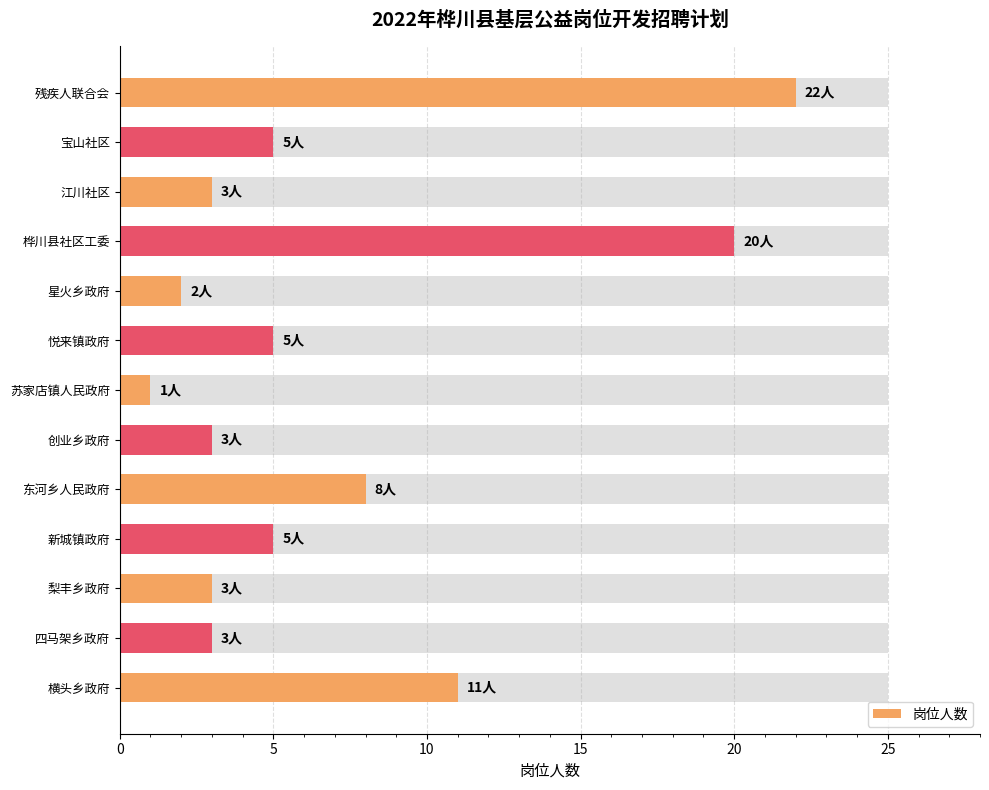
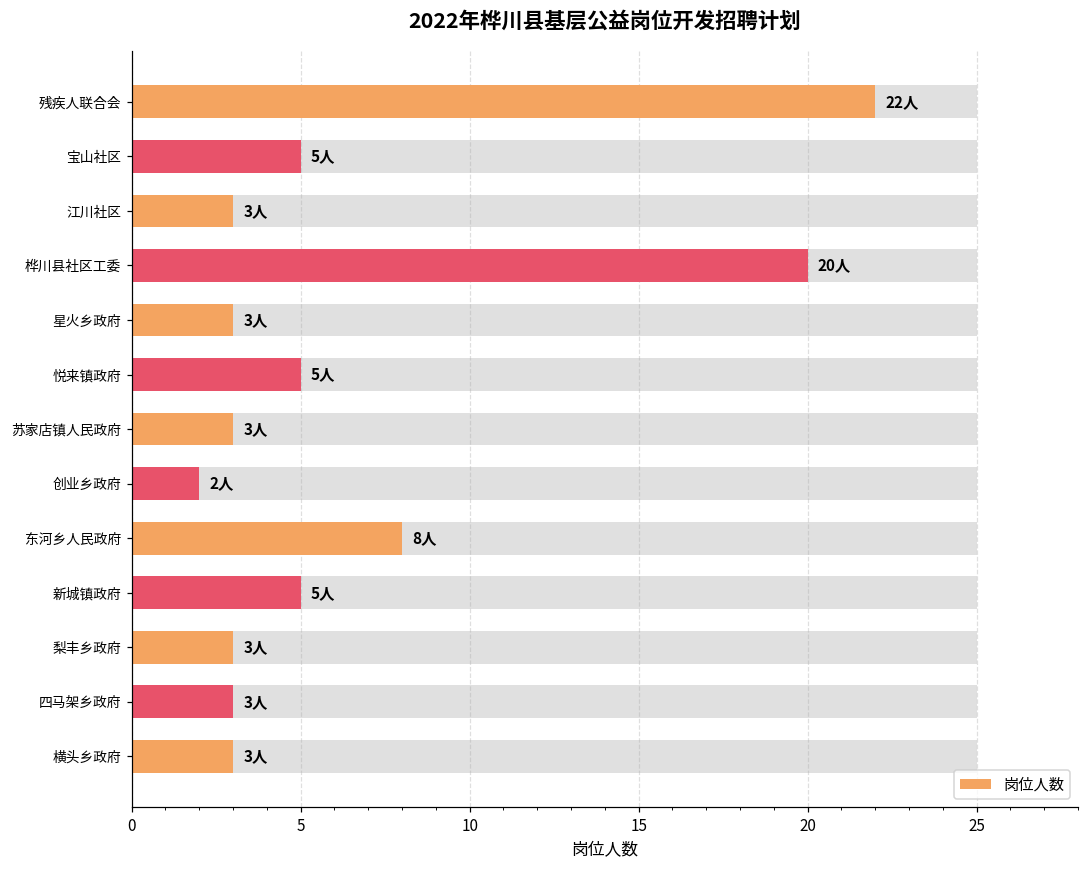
  {
    "岗位人数": {
-     "星火乡政府": "2人",
-     "苏家店镇人民政府": "1人",
-     "创业乡政府": "3人",
-     "横头乡政府": "11人"
+     "星火乡政府": "3人",
+     "苏家店镇人民政府": "3人",
+     "创业乡政府": "2人",
+     "横头乡政府": "3人"
    }
  }
